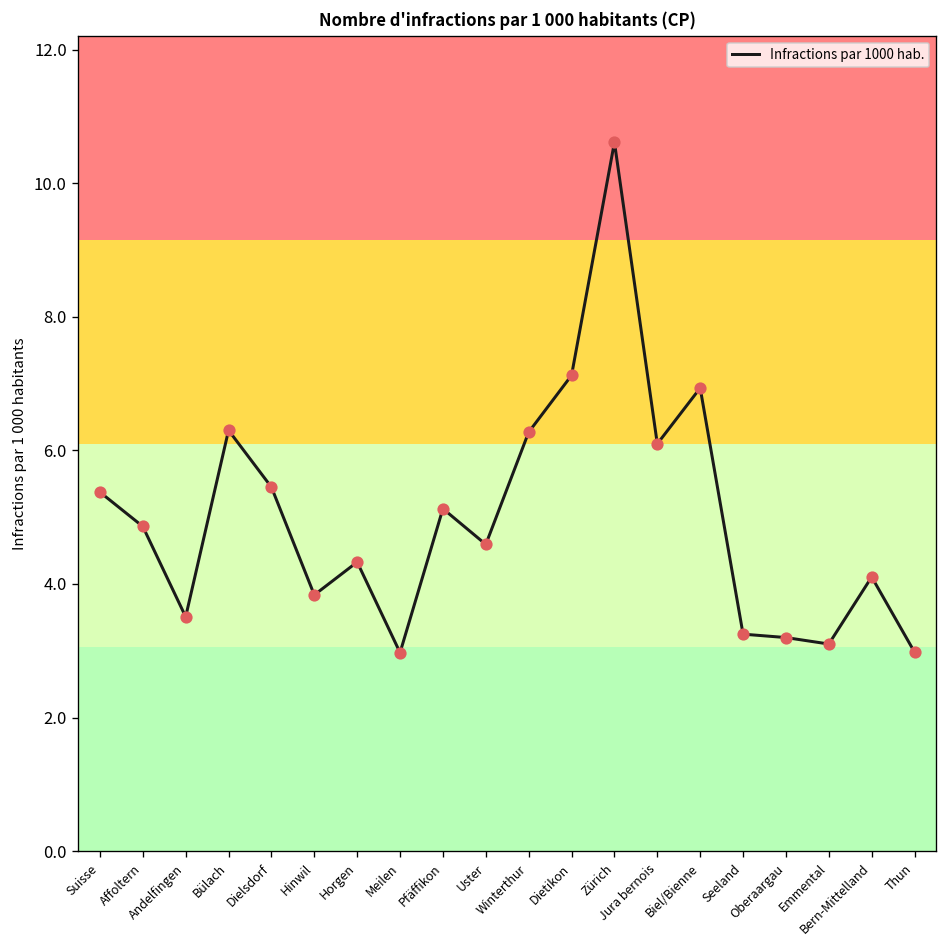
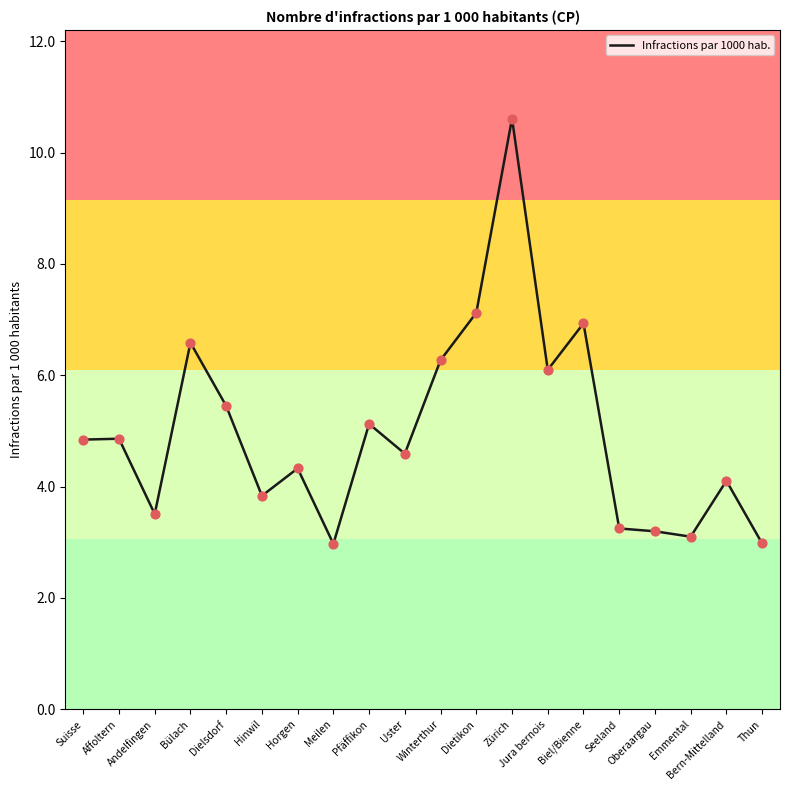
  {
-   "Suisse": 5.4,
+   "Suisse": 4.8,
    "Affoltern": 4.9,
    "Andelfingen": 3.5,
-   "Bülach": 6.3,
+   "Bülach": 6.6,
    "Dielsdorf": 5.4,
    "Hinwil": 3.8,
    "Horgen": 4.3,
    "Meilen": 3.0,
    "Pfäffikon": 5.1,
    "Uster": 4.6,
    "Winterthur": 6.3,
    "Dietikon": 7.1,
    "Zürich": 10.6,
    "Jura bernois": 6.1,
    "Biel/Bienne": 6.9,
    "Seeland": 3.2,
    "Oberaargau": 3.2,
    "Emmental": 3.1,
    "Bern-Mittelland": 4.1,
    "Thun": 3.0
  }
